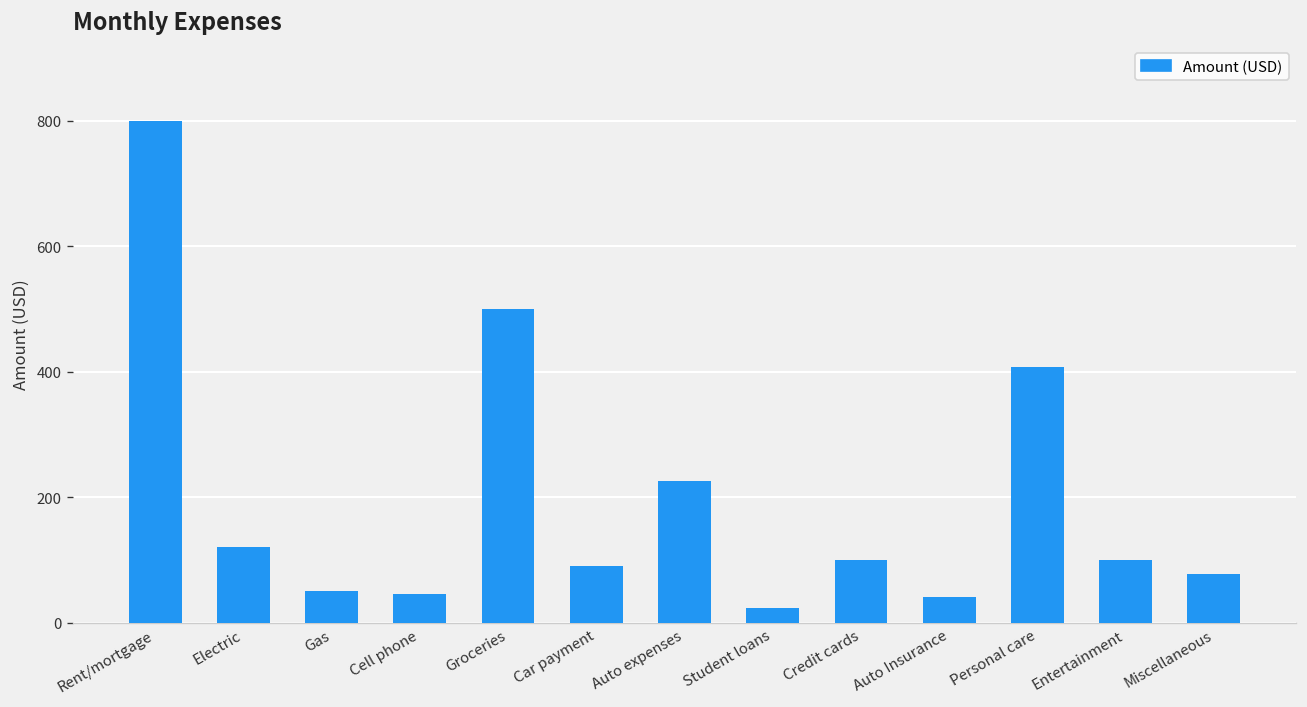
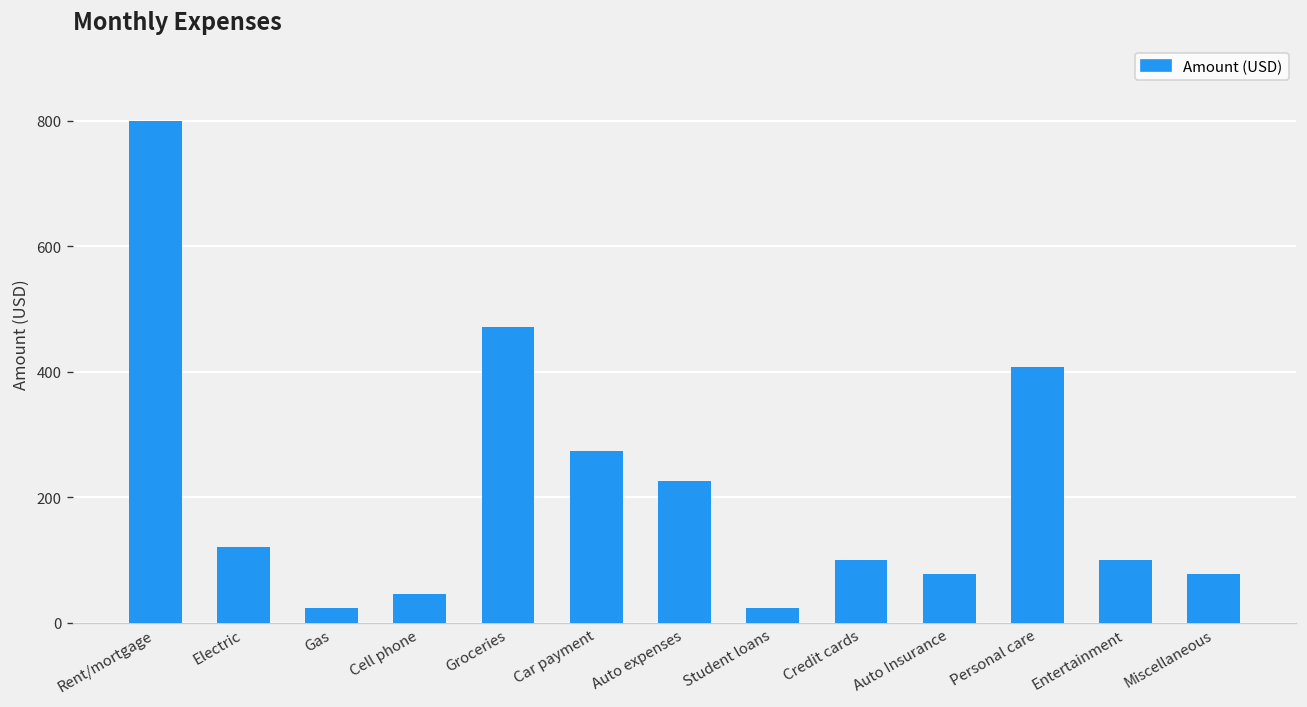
  {
    "Rent/mortgage": 800,
    "Electric": 120,
-   "Gas": 50,
+   "Gas": 20,
    "Cell phone": 50,
-   "Groceries": 500,
-   "Car payment": 90,
+   "Groceries": 470,
+   "Car payment": 270,
    "Auto expenses": 230,
    "Student loans": 20,
    "Credit cards": 100,
-   "Auto Insurance": 40,
+   "Auto Insurance": 80,
    "Personal care": 410,
    "Entertainment": 100,
    "Miscellaneous": 80
  }
